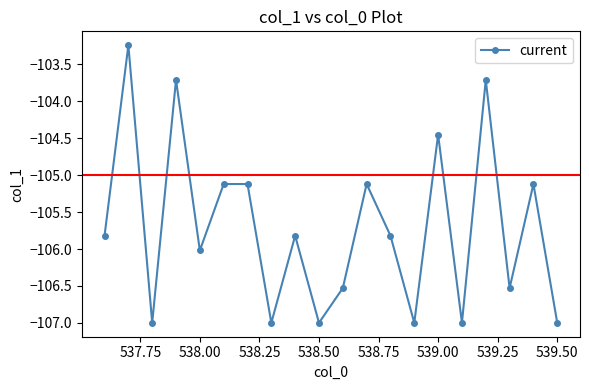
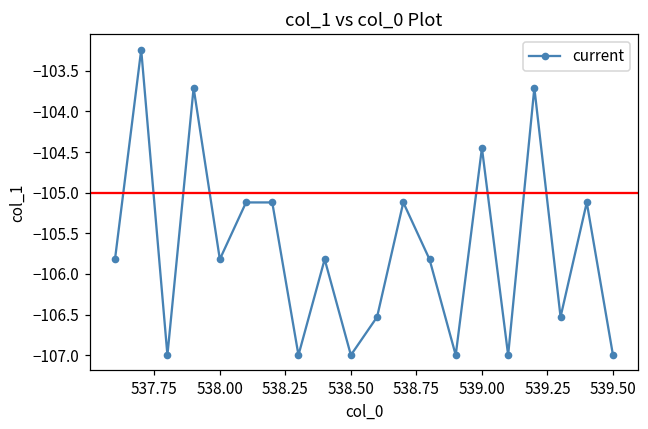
  {
-   "538.00": -106.0,
+   "538.00": -105.8,
    "538.50": -107.0,
    "539.00": -104.5,
    "539.50": -107.0
  }
